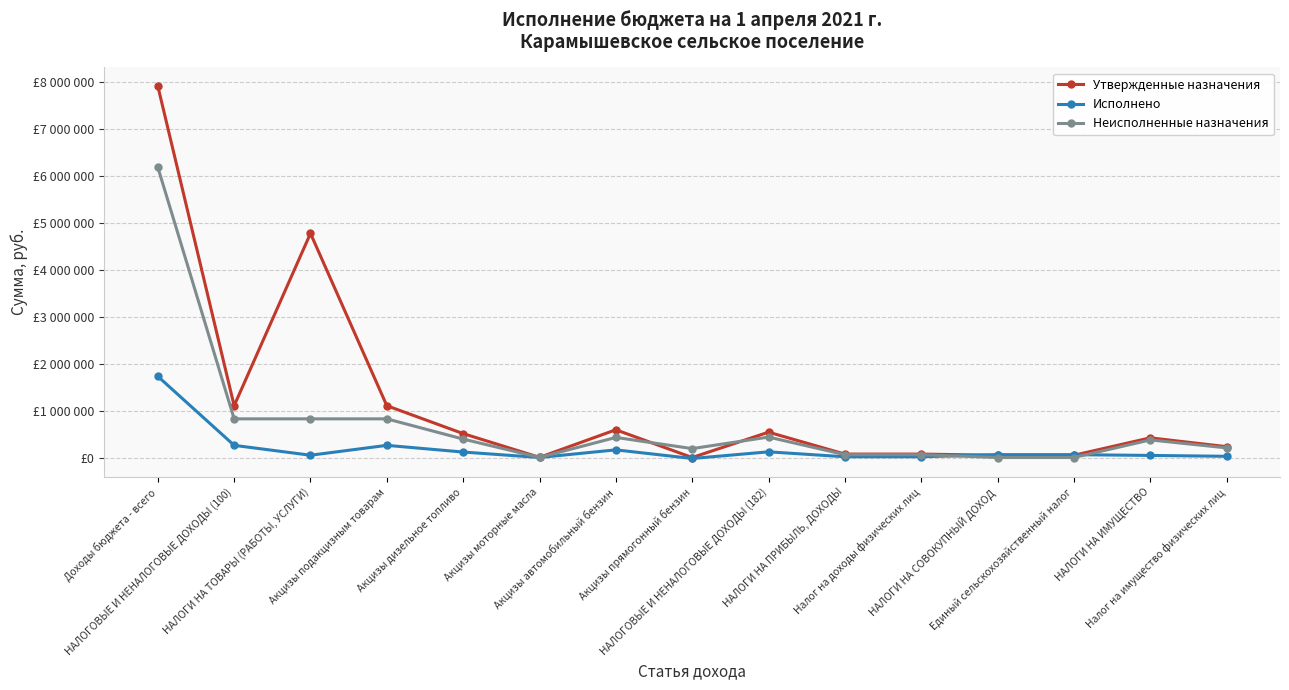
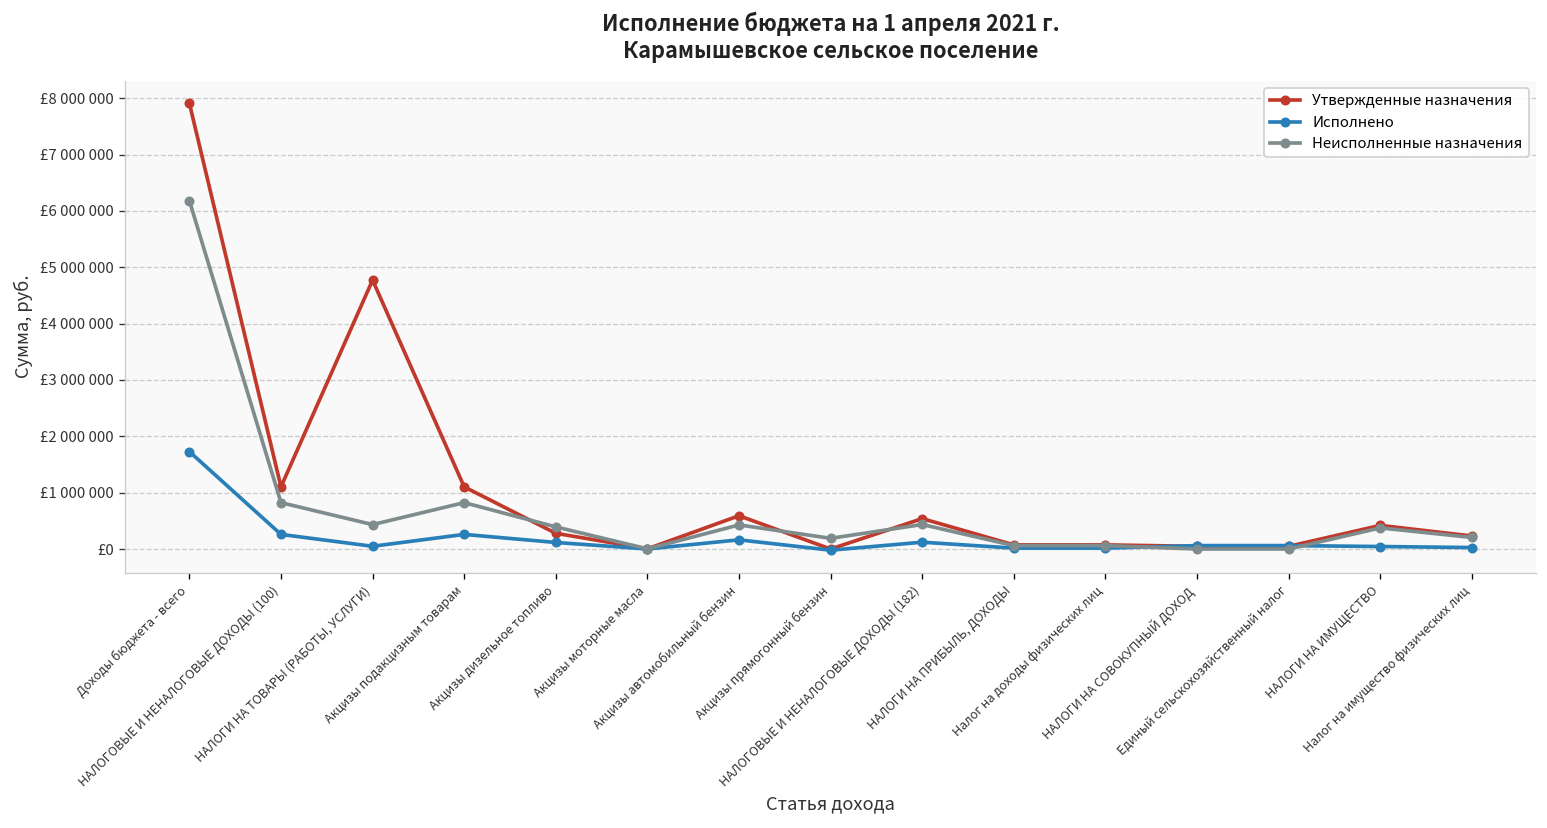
  {
    "Утвержденные назначения": {
      "Доходы бюджета - всего": "£7900000",
      "НАЛОГОВЫЕ И НЕНАЛОГОВЫЕ ДОХОДЫ (100)": "£1100000",
      "НАЛОГИ НА ТОВАРЫ (РАБОТЫ, УСЛУГИ)": "£4800000",
      "Акцизы подакцизным товарам": "£1100000",
-     "Акцизы дизельное топливо": "£500000",
+     "Акцизы дизельное топливо": "£300000",
      "Акцизы автомобильный бензин": "£600000",
      "НАЛОГОВЫЕ И НЕНАЛОГОВЫЕ ДОХОДЫ (182)": "£500000"
    },
    "Исполнено": {
      "Доходы бюджета - всего": "£1700000",
      "НАЛОГОВЫЕ И НЕНАЛОГОВЫЕ ДОХОДЫ (100)": "£300000",
      "НАЛОГИ НА ТОВАРЫ (РАБОТЫ, УСЛУГИ)": "£0",
      "Акцизы подакцизным товарам": "£300000",
      "Акцизы дизельное топливо": "£100000",
      "Акцизы автомобильный бензин": "£200000",
      "НАЛОГОВЫЕ И НЕНАЛОГОВЫЕ ДОХОДЫ (182)": "£100000",
      "НАЛОГИ НА ИМУЩЕСТВО": "£0",
      "Налог на имущество физических лиц": "£0"
    },
    "Неисполненные назначения": {
      "Доходы бюджета - всего": "£6200000",
      "НАЛОГОВЫЕ И НЕНАЛОГОВЫЕ ДОХОДЫ (100)": "£800000",
-     "НАЛОГИ НА ТОВАРЫ (РАБОТЫ, УСЛУГИ)": "£800000",
+     "НАЛОГИ НА ТОВАРЫ (РАБОТЫ, УСЛУГИ)": "£400000",
      "Акцизы подакцизным товарам": "£800000",
      "Акцизы дизельное топливо": "£400000",
      "Акцизы автомобильный бензин": "£400000",
      "Акцизы прямогонный бензин": "£200000",
      "НАЛОГОВЫЕ И НЕНАЛОГОВЫЕ ДОХОДЫ (182)": "£400000"
    }
  }
